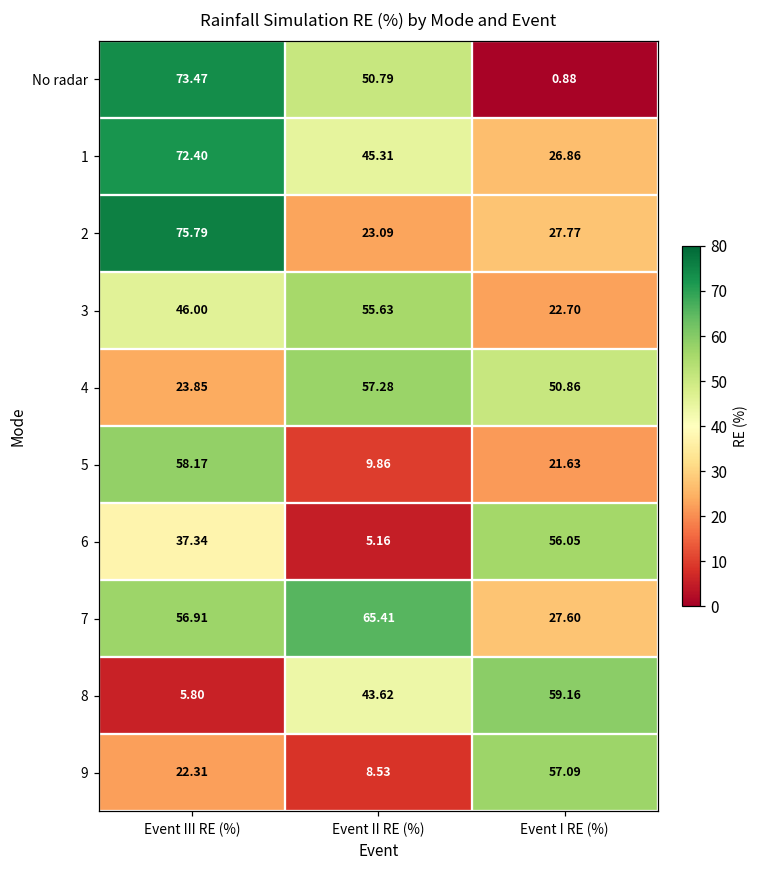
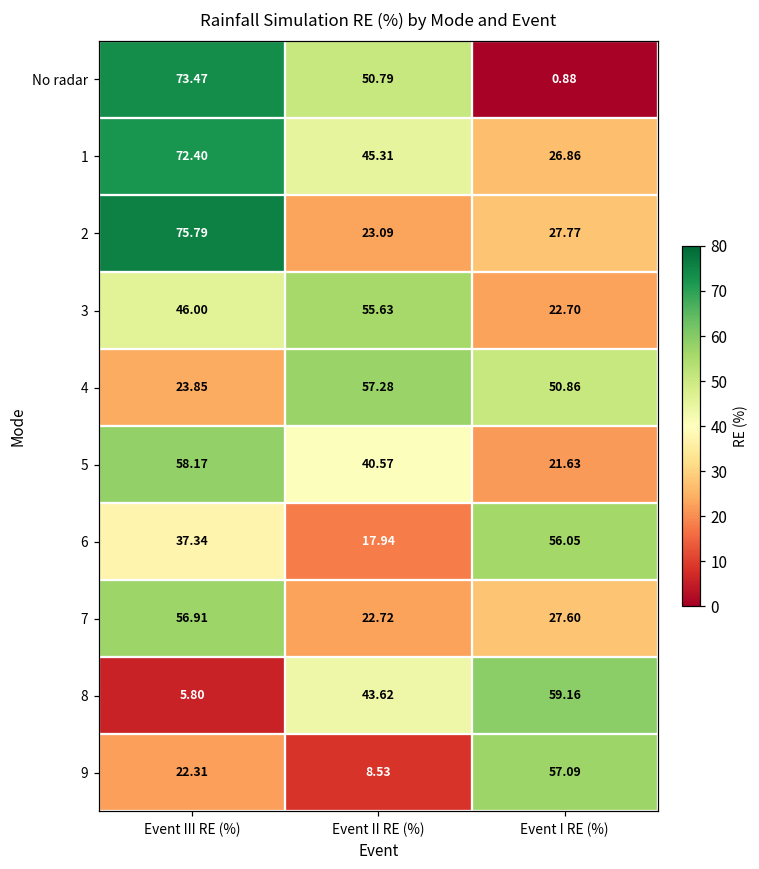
  {
    "No radar": {
      "Event III RE (%)": 73.47,
      "Event II RE (%)": 50.79,
      "Event I RE (%)": 0.88
    },
    "1": {
      "Event III RE (%)": 72.40,
      "Event II RE (%)": 45.31,
      "Event I RE (%)": 26.86
    },
    "2": {
      "Event III RE (%)": 75.79,
      "Event II RE (%)": 23.09,
      "Event I RE (%)": 27.77
    },
    "3": {
      "Event III RE (%)": 46.00,
      "Event II RE (%)": 55.63,
      "Event I RE (%)": 22.70
    },
    "4": {
      "Event III RE (%)": 23.85,
      "Event II RE (%)": 57.28,
      "Event I RE (%)": 50.86
    },
    "5": {
      "Event III RE (%)": 58.17,
-     "Event II RE (%)": 9.86,
+     "Event II RE (%)": 40.57,
      "Event I RE (%)": 21.63
    },
    "6": {
      "Event III RE (%)": 37.34,
-     "Event II RE (%)": 5.16,
+     "Event II RE (%)": 17.94,
      "Event I RE (%)": 56.05
    },
    "7": {
      "Event III RE (%)": 56.91,
-     "Event II RE (%)": 65.41,
+     "Event II RE (%)": 22.72,
      "Event I RE (%)": 27.60
    },
    "8": {
      "Event III RE (%)": 5.80,
      "Event II RE (%)": 43.62,
      "Event I RE (%)": 59.16
    },
    "9": {
      "Event III RE (%)": 22.31,
      "Event II RE (%)": 8.53,
      "Event I RE (%)": 57.09
    }
  }
